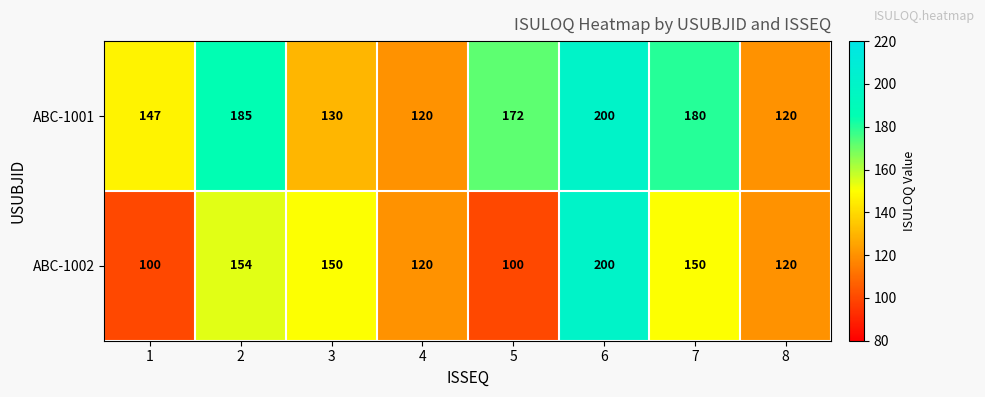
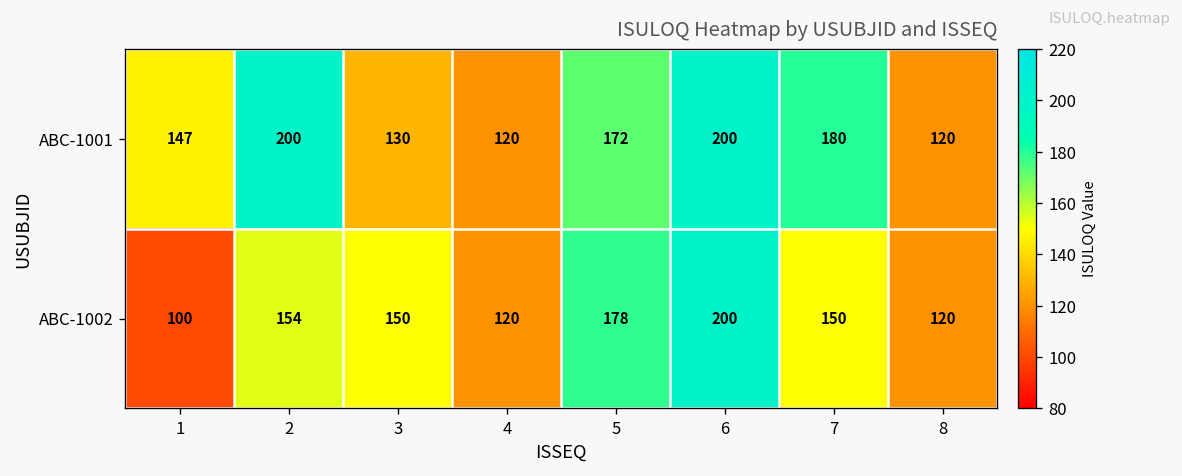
  {
    "ABC-1001": {
      "1": 147,
-     "2": 185,
+     "2": 200,
      "3": 130,
      "4": 120,
      "5": 172,
      "6": 200,
      "7": 180,
      "8": 120
    },
    "ABC-1002": {
      "1": 100,
      "2": 154,
      "3": 150,
      "4": 120,
-     "5": 100,
+     "5": 178,
      "6": 200,
      "7": 150,
      "8": 120
    }
  }
